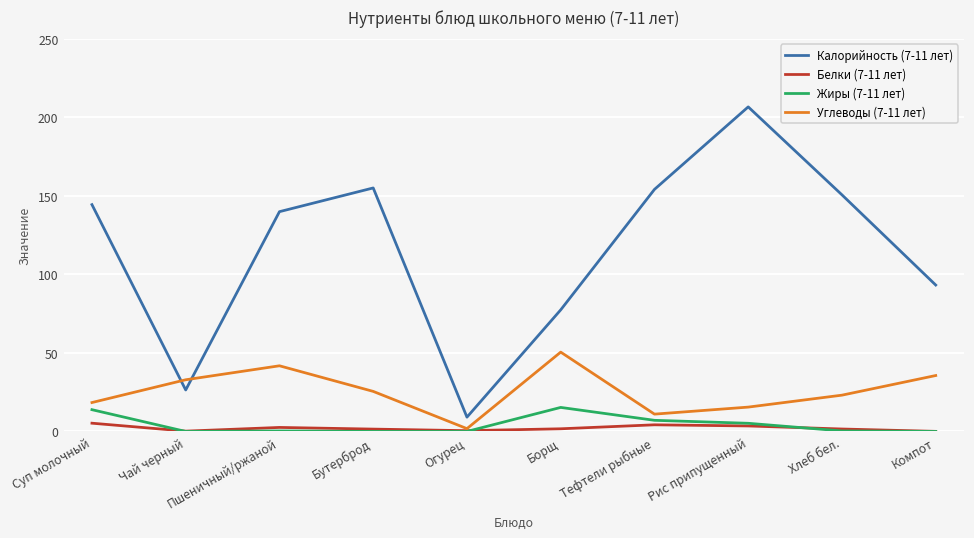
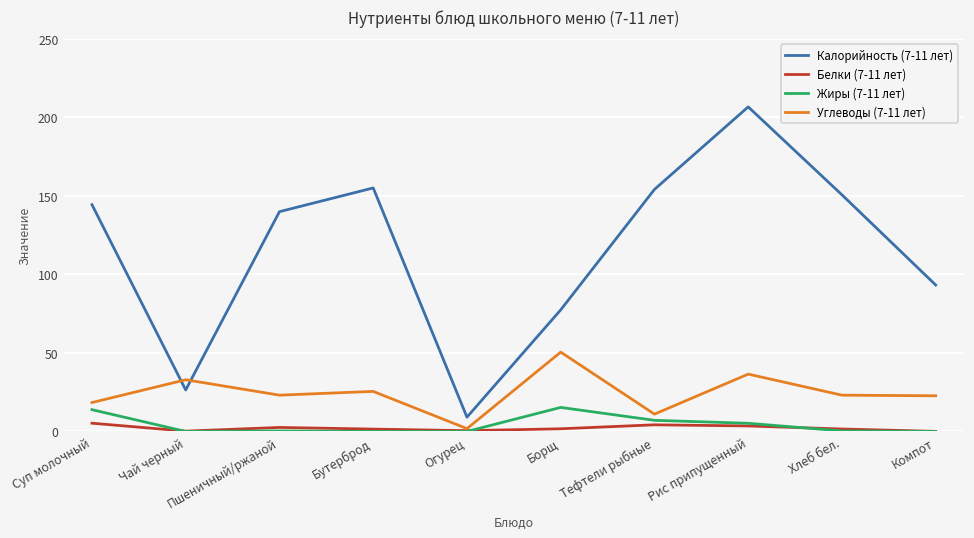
  {
    "Калорийность (7-11 лет)": {
      "Суп молочный": 144,
      "Чай черный": 26,
      "Пшеничный/ржаной": 140,
      "Бутерброд": 155,
      "Огурец": 9,
      "Борщ": 77,
      "Тефтели рыбные": 154,
      "Рис припущенный": 207,
      "Хлеб бел.": 151,
      "Компот": 93
    },
    "Белки (7-11 лет)": {
      "Суп молочный": 5,
      "Пшеничный/ржаной": 3,
      "Борщ": 2,
      "Тефтели рыбные": 4
    },
    "Жиры (7-11 лет)": {
      "Суп молочный": 14,
      "Пшеничный/ржаной": 0,
      "Борщ": 15,
      "Тефтели рыбные": 7
    },
    "Углеводы (7-11 лет)": {
      "Суп молочный": 18,
      "Чай черный": 33,
-     "Пшеничный/ржаной": 42,
+     "Пшеничный/ржаной": 23,
      "Бутерброд": 26,
      "Борщ": 51,
      "Тефтели рыбные": 11,
-     "Рис припущенный": 16,
+     "Рис припущенный": 37,
      "Хлеб бел.": 23,
-     "Компот": 36
+     "Компот": 23
    }
  }
